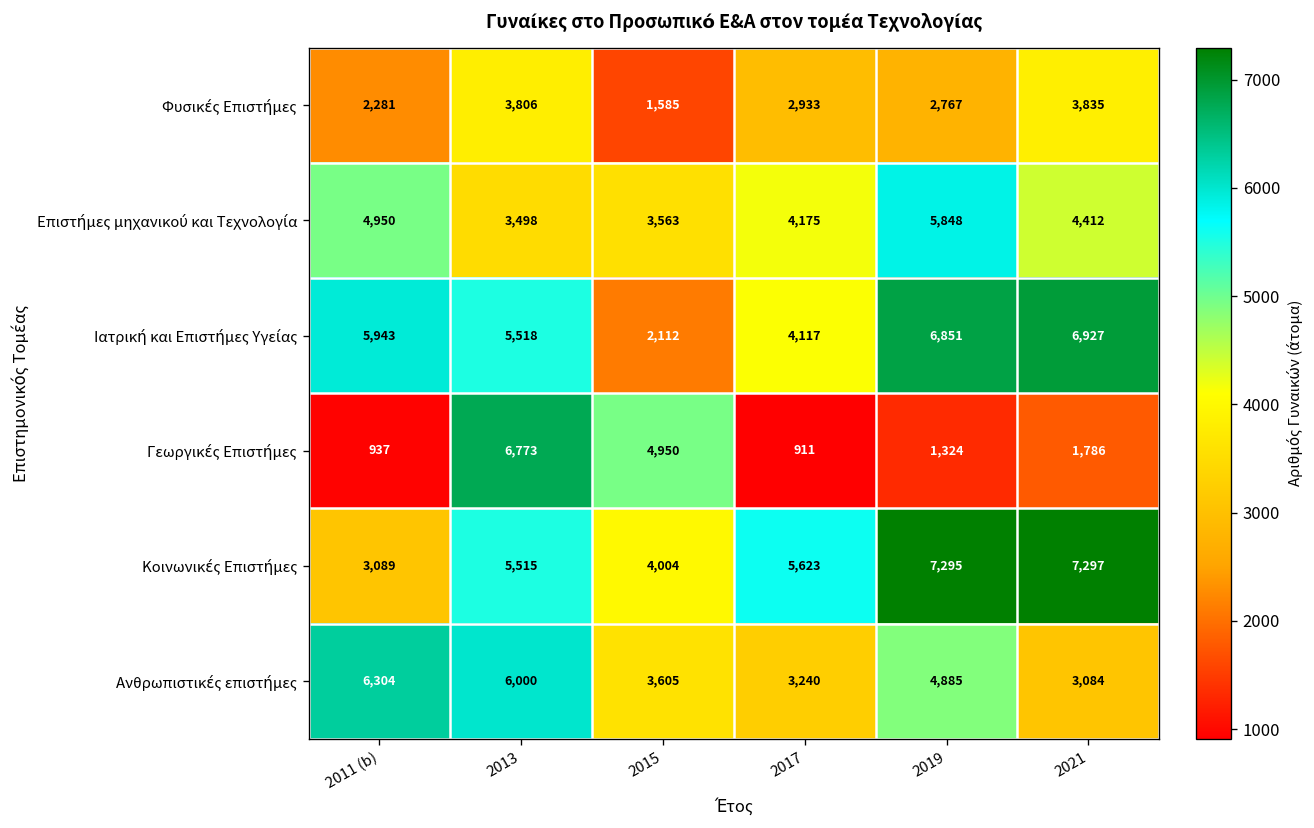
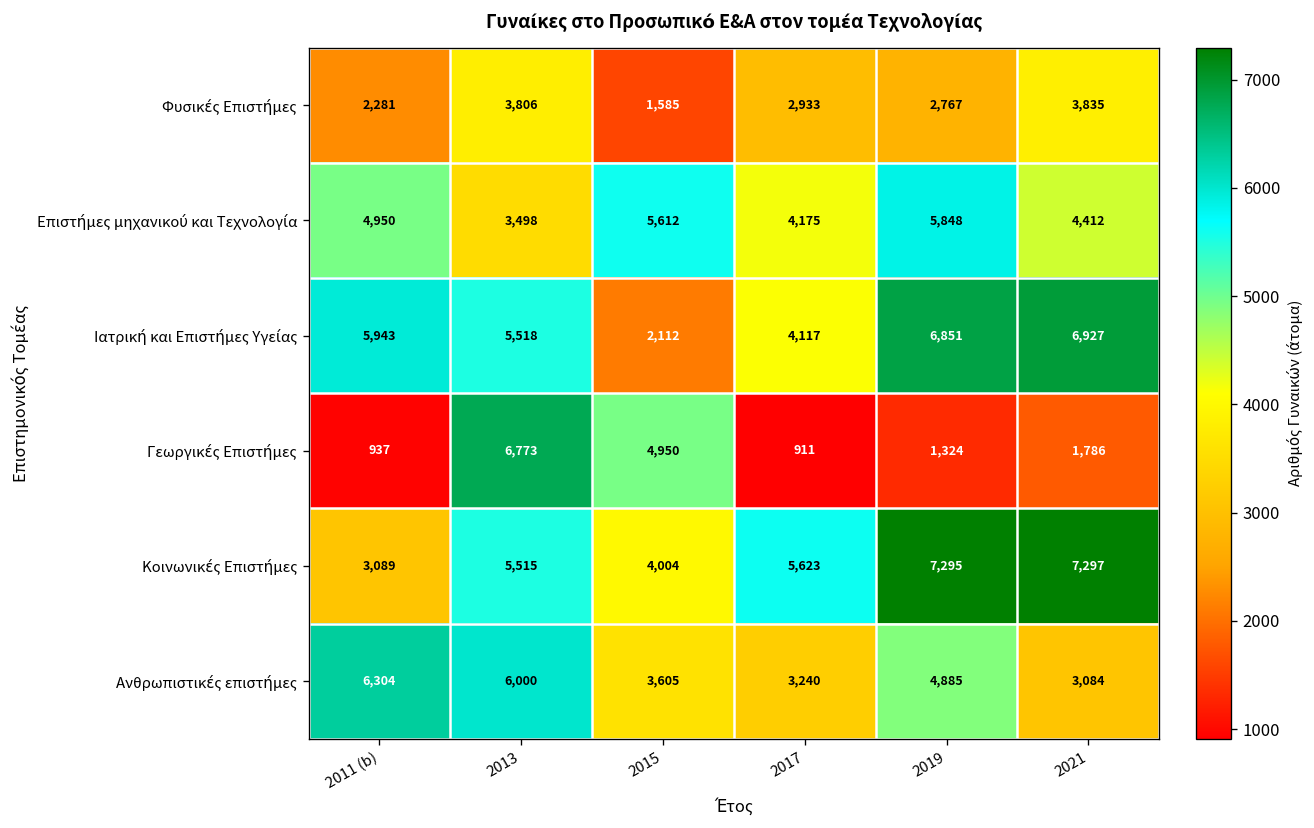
  {
    "Φυσικές Επιστήμες": {
      "2011 (b)": "2,281",
      "2013": "3,806",
      "2015": "1,585",
      "2017": "2,933",
      "2019": "2,767",
      "2021": "3,835"
    },
    "Επιστήμες μηχανικού και Τεχνολογία": {
      "2011 (b)": "4,950",
      "2013": "3,498",
-     "2015": "3,563",
+     "2015": "5,612",
      "2017": "4,175",
      "2019": "5,848",
      "2021": "4,412"
    },
    "Ιατρική και Επιστήμες Υγείας": {
      "2011 (b)": "5,943",
      "2013": "5,518",
      "2015": "2,112",
      "2017": "4,117",
      "2019": "6,851",
      "2021": "6,927"
    },
    "Γεωργικές Επιστήμες": {
      "2011 (b)": "937",
      "2013": "6,773",
      "2015": "4,950",
      "2017": "911",
      "2019": "1,324",
      "2021": "1,786"
    },
    "Κοινωνικές Επιστήμες": {
      "2011 (b)": "3,089",
      "2013": "5,515",
      "2015": "4,004",
      "2017": "5,623",
      "2019": "7,295",
      "2021": "7,297"
    },
    "Ανθρωπιστικές επιστήμες": {
      "2011 (b)": "6,304",
      "2013": "6,000",
      "2015": "3,605",
      "2017": "3,240",
      "2019": "4,885",
      "2021": "3,084"
    }
  }
